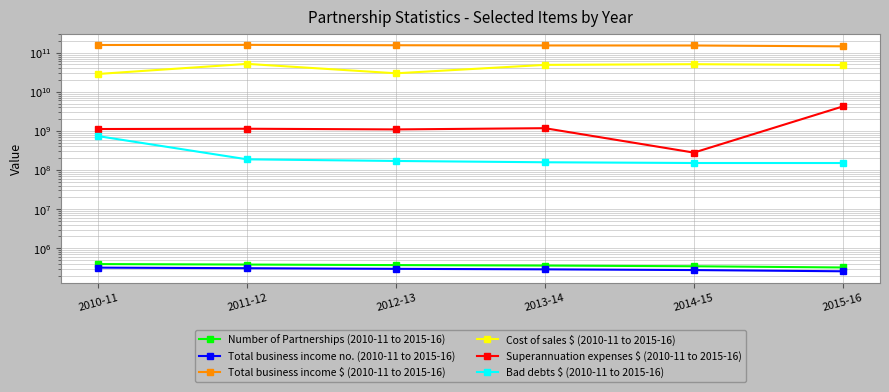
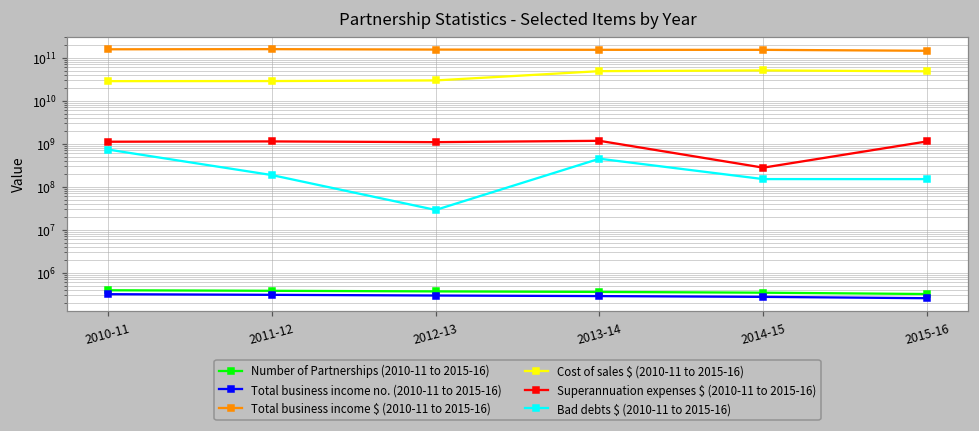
  {
    "Number of Partnerships (2010-11 to 2015-16)": {
      "2010-11": 400000,
      "2011-12": 400000,
      "2012-13": 400000,
      "2013-14": 400000,
      "2014-15": 300000,
      "2015-16": 300000
    },
    "Total business income no. (2010-11 to 2015-16)": {
      "2010-11": 300000,
      "2011-12": 300000,
      "2012-13": 300000,
      "2013-14": 300000,
      "2014-15": 300000,
      "2015-16": 300000
    },
    "Total business income $ (2010-11 to 2015-16)": {
      "2010-11": 160000000000,
      "2011-12": 160000000000,
      "2012-13": 160000000000,
      "2013-14": 150000000000,
      "2014-15": 150000000000,
      "2015-16": 150000000000
    },
    "Cost of sales $ (2010-11 to 2015-16)": {
      "2010-11": 30000000000,
-     "2011-12": 50000000000,
+     "2011-12": 30000000000,
      "2012-13": 30000000000,
      "2013-14": 50000000000,
      "2014-15": 50000000000,
      "2015-16": 50000000000
    },
    "Superannuation expenses $ (2010-11 to 2015-16)": {
      "2010-11": 1100000000,
      "2011-12": 1100000000,
      "2012-13": 1100000000,
      "2013-14": 1200000000,
      "2014-15": 300000000,
-     "2015-16": 4000000000
+     "2015-16": 1100000000
    },
    "Bad debts $ (2010-11 to 2015-16)": {
      "2010-11": 700000000,
      "2011-12": 200000000,
-     "2012-13": 200000000,
-     "2013-14": 160000000,
+     "2012-13": 30000000,
+     "2013-14": 500000000,
      "2014-15": 150000000,
      "2015-16": 150000000
    }
  }
